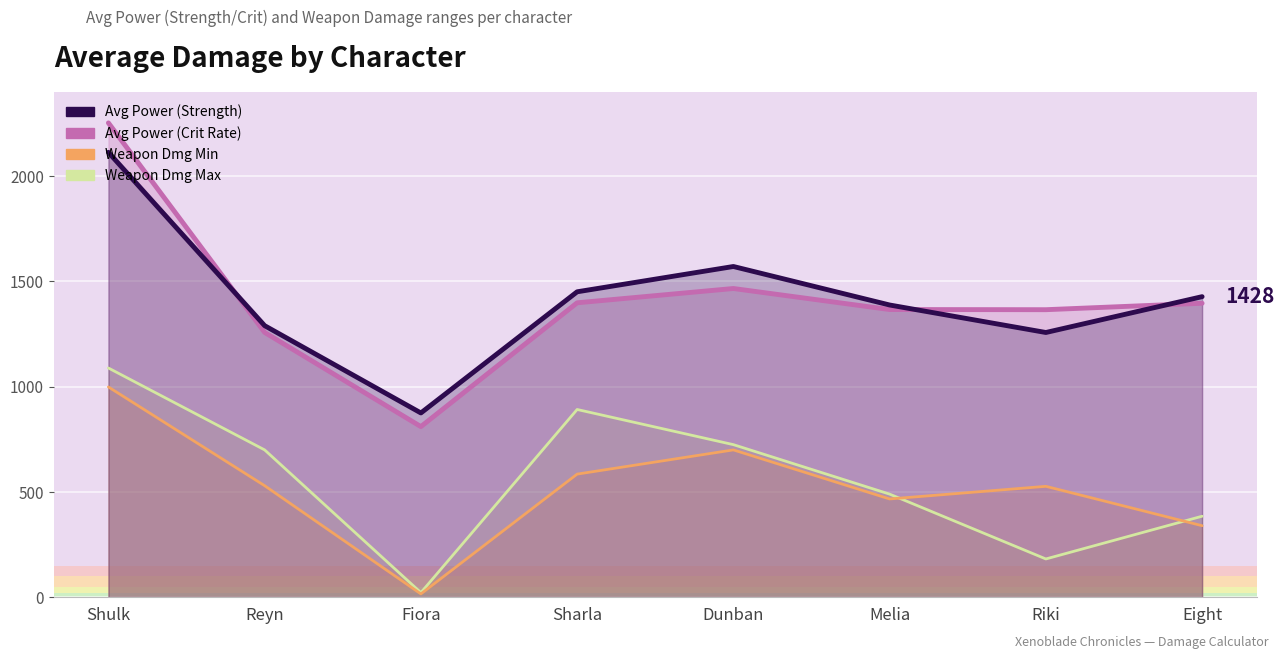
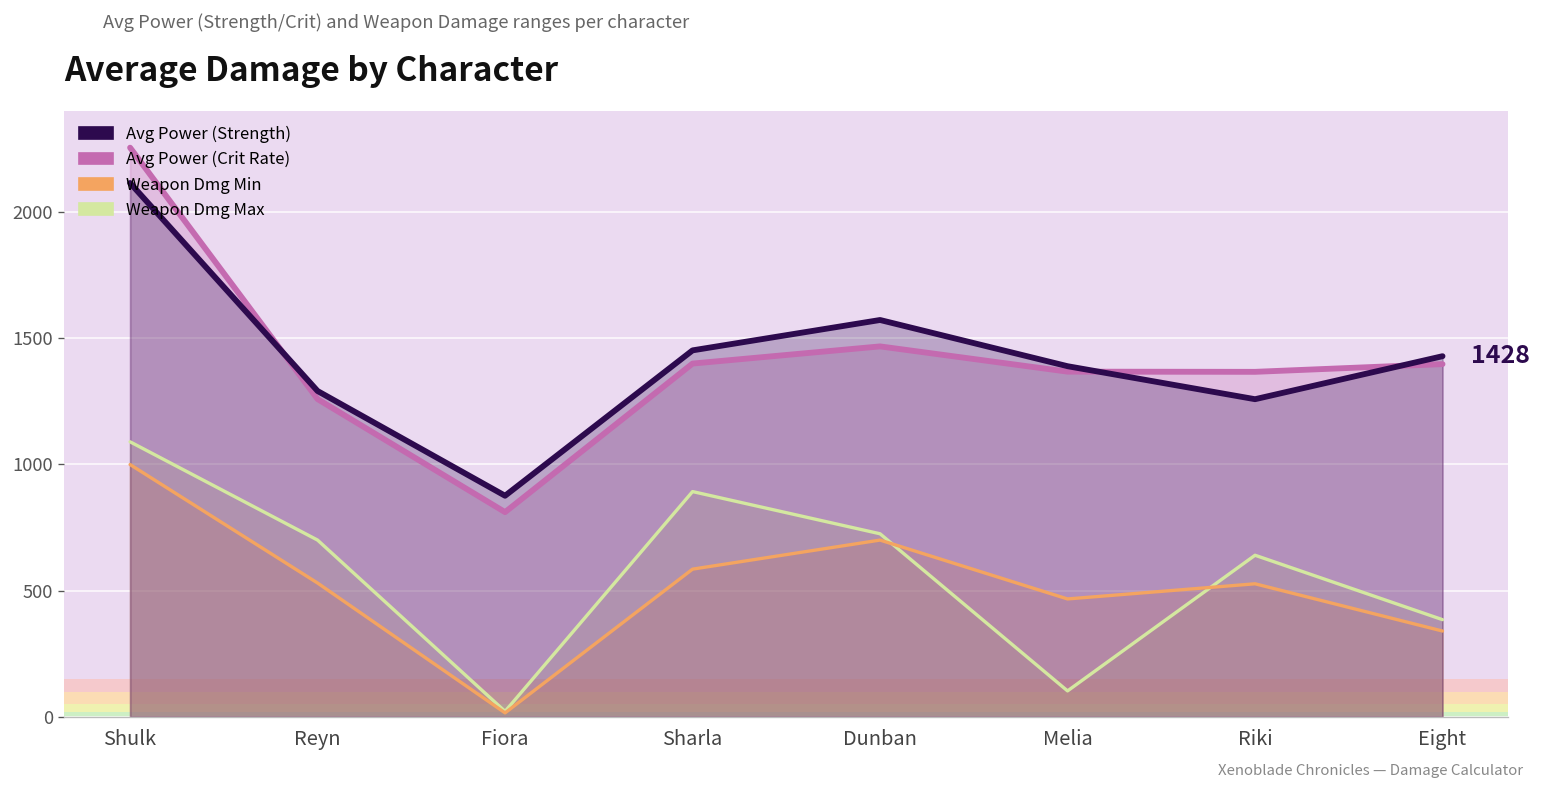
  {
    "Weapon Dmg Max": {
      "Shulk": 1090,
      "Reyn": 700,
      "Sharla": 890,
      "Dunban": 730,
-     "Melia": 490,
-     "Riki": 180,
+     "Melia": 100,
+     "Riki": 640,
      "Eight": 390
    },
    "Weapon Dmg Min": {
      "Shulk": 1000,
      "Reyn": 530,
      "Sharla": 590,
      "Dunban": 700,
      "Melia": 470,
      "Riki": 530,
      "Eight": 340
    },
    "Avg Power (Crit Rate)": {
      "Shulk": 2250,
      "Reyn": 1260,
      "Fiora": 810,
      "Sharla": 1400,
      "Dunban": 1470,
      "Melia": 1370,
      "Riki": 1370
    },
    "Avg Power (Strength)": {
      "Eight": 1428
    }
  }
